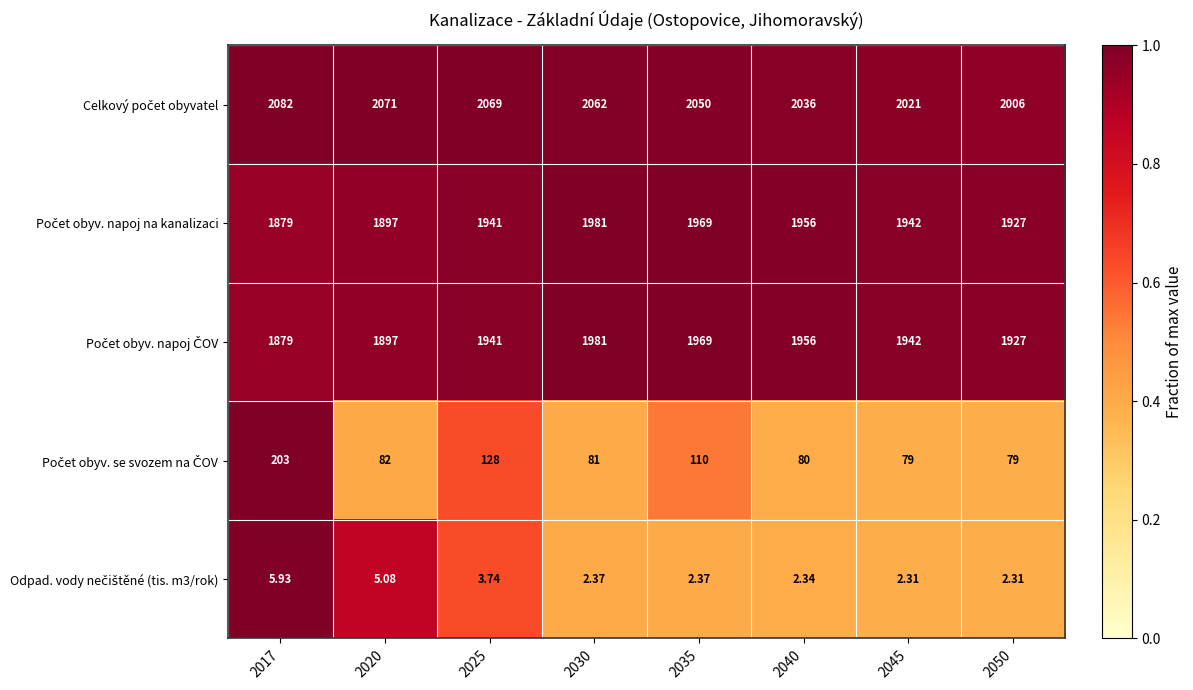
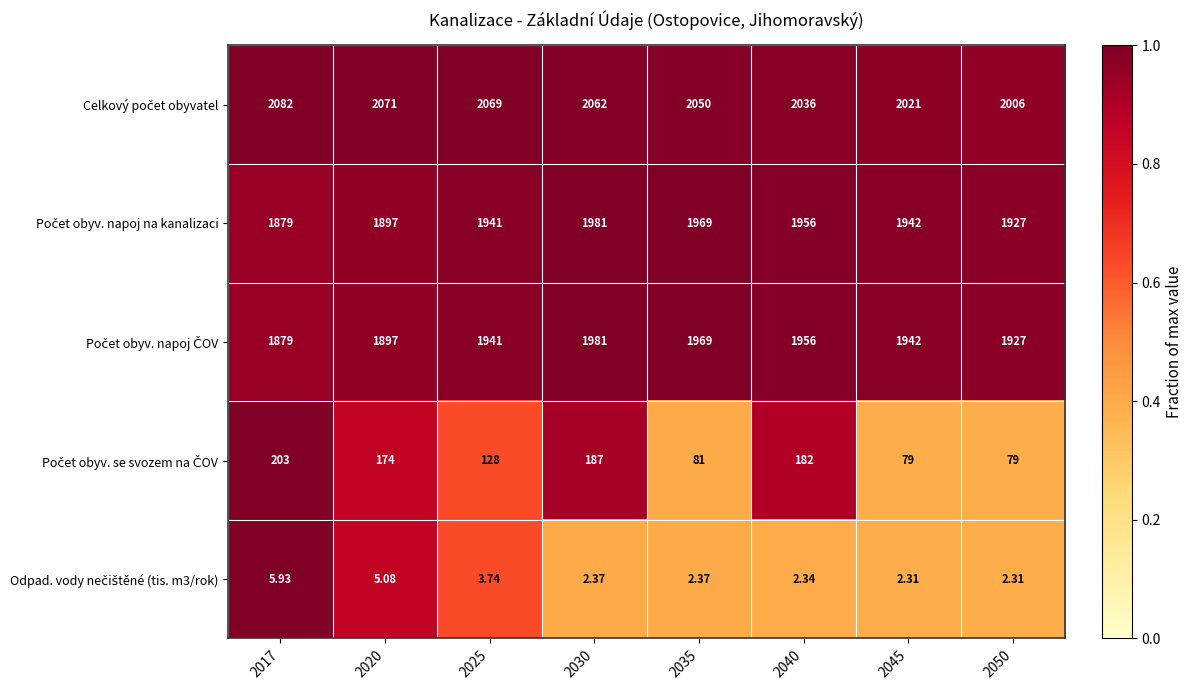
  {
    "Celkový počet obyvatel": {
      "2017": 2082,
      "2020": 2071,
      "2025": 2069,
      "2030": 2062,
      "2035": 2050,
      "2040": 2036,
      "2045": 2021,
      "2050": 2006
    },
    "Počet obyv. napoj na kanalizaci": {
      "2017": 1879,
      "2020": 1897,
      "2025": 1941,
      "2030": 1981,
      "2035": 1969,
      "2040": 1956,
      "2045": 1942,
      "2050": 1927
    },
    "Počet obyv. napoj ČOV": {
      "2017": 1879,
      "2020": 1897,
      "2025": 1941,
      "2030": 1981,
      "2035": 1969,
      "2040": 1956,
      "2045": 1942,
      "2050": 1927
    },
    "Počet obyv. se svozem na ČOV": {
      "2017": 203,
-     "2020": 82,
+     "2020": 174,
      "2025": 128,
-     "2030": 81,
-     "2035": 110,
-     "2040": 80,
+     "2030": 187,
+     "2035": 81,
+     "2040": 182,
      "2045": 79,
      "2050": 79
    },
    "Odpad. vody nečištěné (tis. m3/rok)": {
      "2017": 5.93,
      "2020": 5.08,
      "2025": 3.74,
      "2030": 2.37,
      "2035": 2.37,
      "2040": 2.34,
      "2045": 2.31,
      "2050": 2.31
    }
  }
